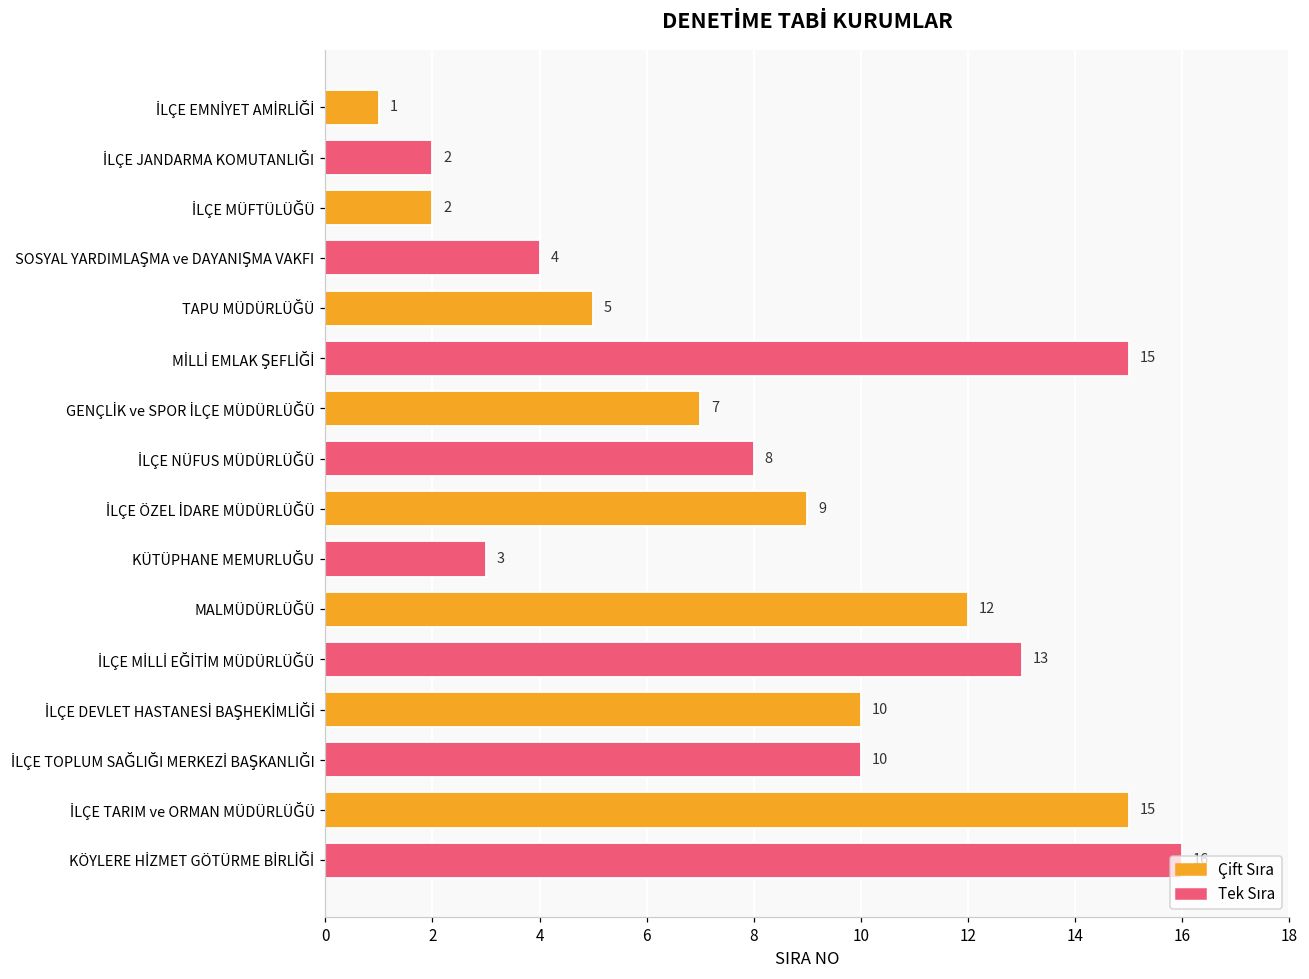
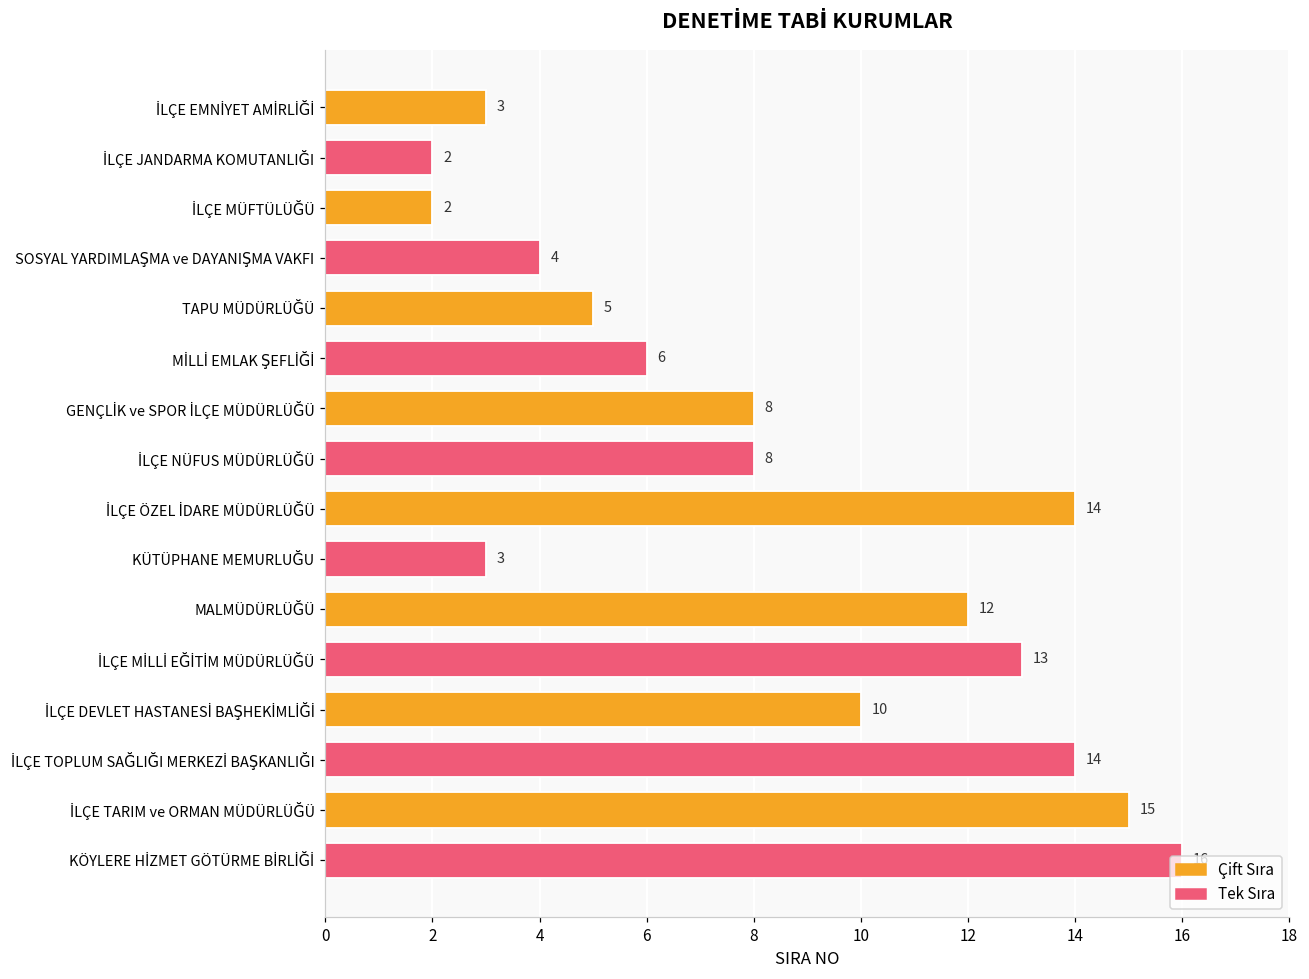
  {
-   "İLÇE EMNİYET AMİRLİĞİ": 1,
+   "İLÇE EMNİYET AMİRLİĞİ": 3,
    "İLÇE JANDARMA KOMUTANLIĞI": 2,
    "İLÇE MÜFTÜLÜĞÜ": 2,
    "SOSYAL YARDIMLAŞMA ve DAYANIŞMA VAKFI": 4,
    "TAPU MÜDÜRLÜĞÜ": 5,
-   "MİLLİ EMLAK ŞEFLİĞİ": 15,
-   "GENÇLİK ve SPOR İLÇE MÜDÜRLÜĞÜ": 7,
+   "MİLLİ EMLAK ŞEFLİĞİ": 6,
+   "GENÇLİK ve SPOR İLÇE MÜDÜRLÜĞÜ": 8,
    "İLÇE NÜFUS MÜDÜRLÜĞÜ": 8,
-   "İLÇE ÖZEL İDARE MÜDÜRLÜĞÜ": 9,
+   "İLÇE ÖZEL İDARE MÜDÜRLÜĞÜ": 14,
    "KÜTÜPHANE MEMURLUĞU": 3,
    "MALMÜDÜRLÜĞÜ": 12,
    "İLÇE MİLLİ EĞİTİM MÜDÜRLÜĞÜ": 13,
    "İLÇE DEVLET HASTANESİ BAŞHEKİMLİĞİ": 10,
-   "İLÇE TOPLUM SAĞLIĞI MERKEZİ BAŞKANLIĞI": 10,
+   "İLÇE TOPLUM SAĞLIĞI MERKEZİ BAŞKANLIĞI": 14,
    "İLÇE TARIM ve ORMAN MÜDÜRLÜĞÜ": 15
  }
